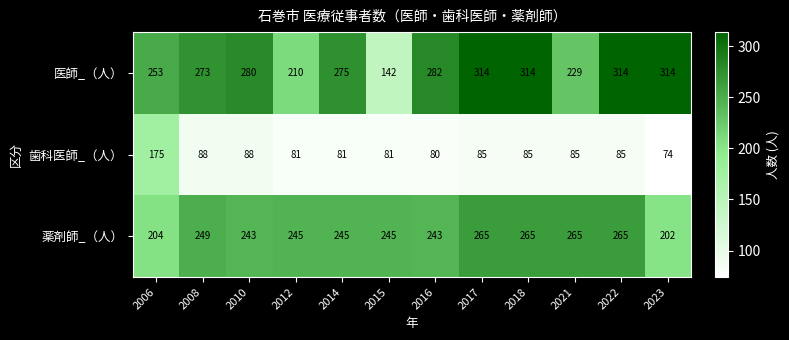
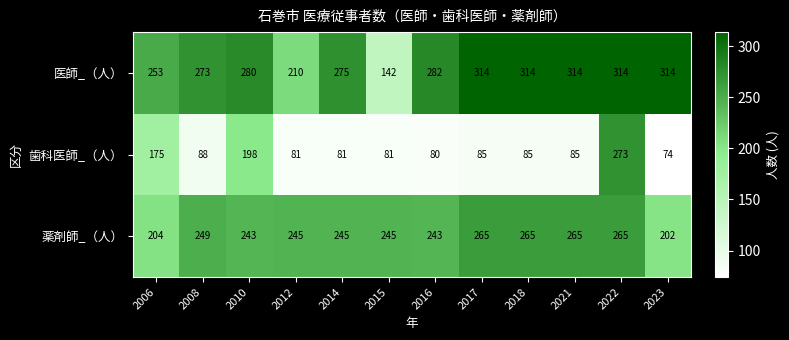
  {
    "医師_（人）": {
      "2006": 253,
      "2008": 273,
      "2010": 280,
      "2012": 210,
      "2014": 275,
      "2015": 142,
      "2016": 282,
      "2017": 314,
      "2018": 314,
-     "2021": 229,
+     "2021": 314,
      "2022": 314,
      "2023": 314
    },
    "歯科医師_（人）": {
      "2006": 175,
      "2008": 88,
-     "2010": 88,
+     "2010": 198,
      "2012": 81,
      "2014": 81,
      "2015": 81,
      "2016": 80,
      "2017": 85,
      "2018": 85,
      "2021": 85,
-     "2022": 85,
+     "2022": 273,
      "2023": 74
    },
    "薬剤師_（人）": {
      "2006": 204,
      "2008": 249,
      "2010": 243,
      "2012": 245,
      "2014": 245,
      "2015": 245,
      "2016": 243,
      "2017": 265,
      "2018": 265,
      "2021": 265,
      "2022": 265,
      "2023": 202
    }
  }
